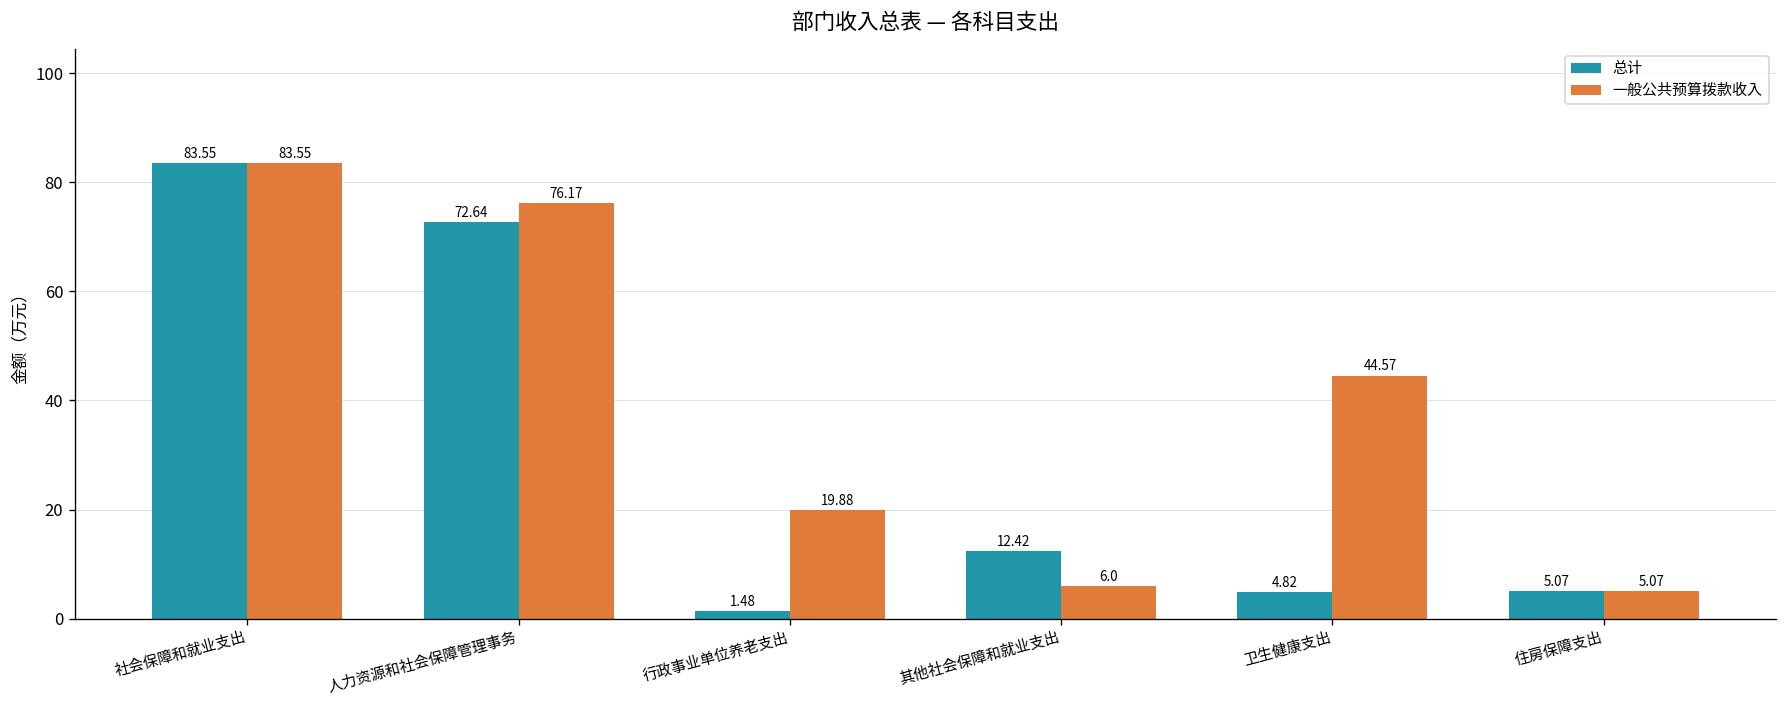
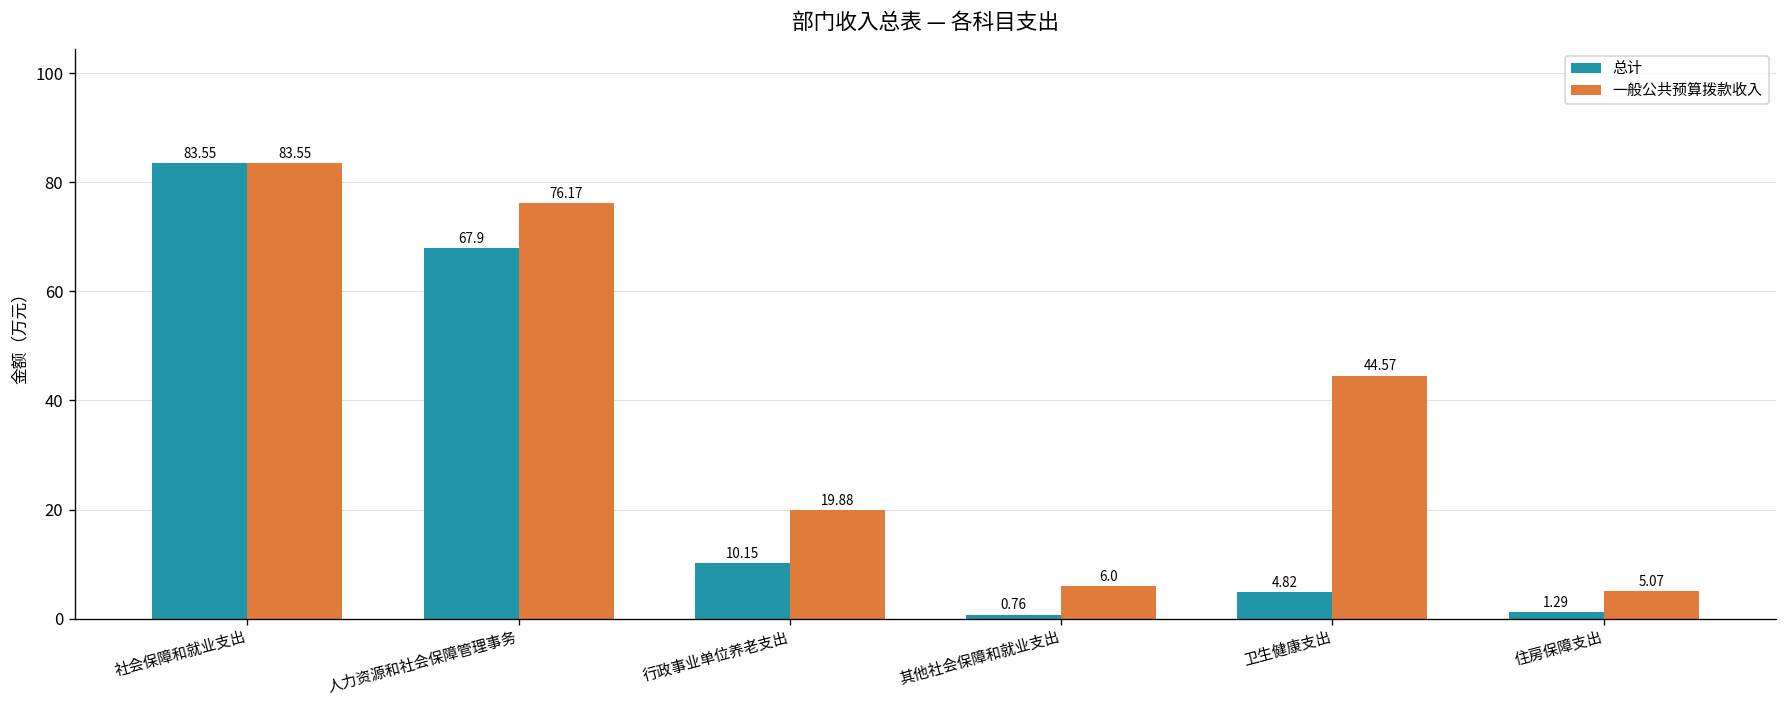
  {
    "总计": {
      "社会保障和就业支出": 83.55,
-     "人力资源和社会保障管理事务": 72.64,
-     "行政事业单位养老支出": 1.48,
-     "其他社会保障和就业支出": 12.42,
+     "人力资源和社会保障管理事务": 67.9,
+     "行政事业单位养老支出": 10.15,
+     "其他社会保障和就业支出": 0.76,
      "卫生健康支出": 4.82,
-     "住房保障支出": 5.07
+     "住房保障支出": 1.29
    },
    "一般公共预算拨款收入": {
      "社会保障和就业支出": 83.55,
      "人力资源和社会保障管理事务": 76.17,
      "行政事业单位养老支出": 19.88,
      "其他社会保障和就业支出": 6.0,
      "卫生健康支出": 44.57,
      "住房保障支出": 5.07
    }
  }
